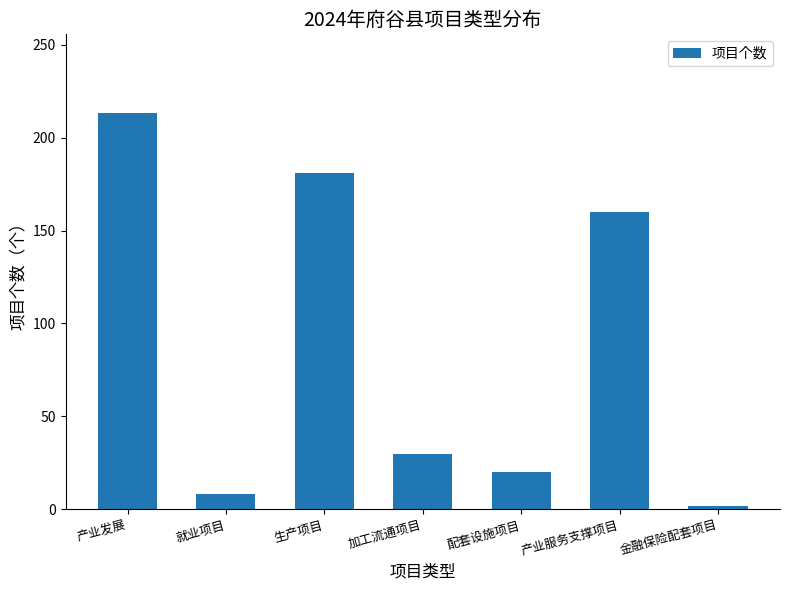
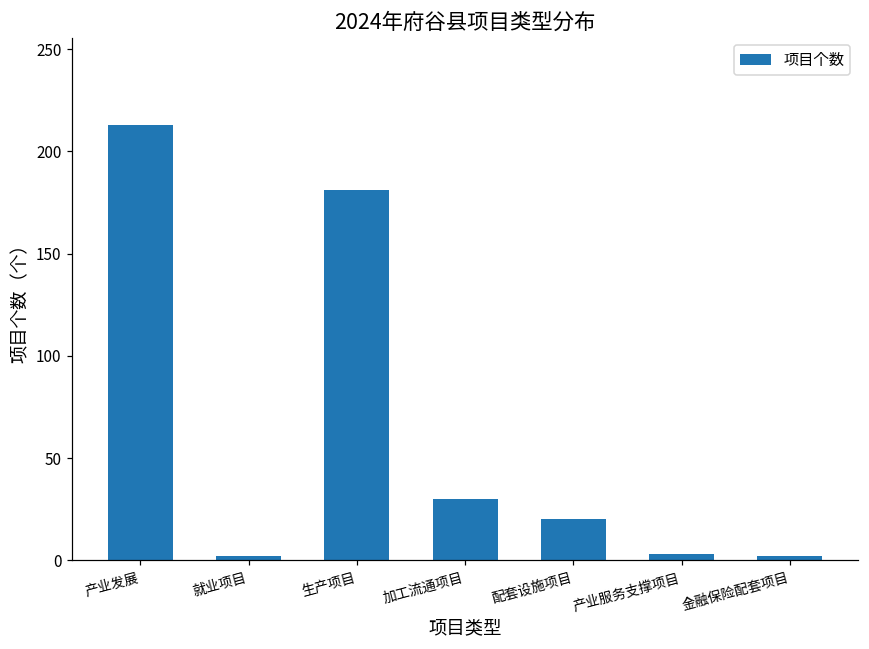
  {
    "产业发展": 213,
-   "就业项目": 8,
+   "就业项目": 2,
    "生产项目": 181,
    "加工流通项目": 30,
    "配套设施项目": 20,
-   "产业服务支撑项目": 160,
+   "产业服务支撑项目": 3,
    "金融保险配套项目": 2
  }
